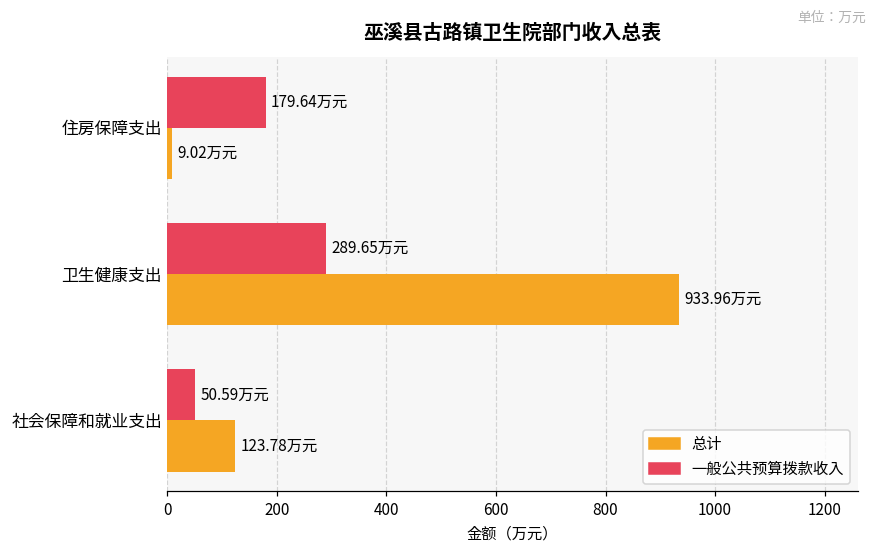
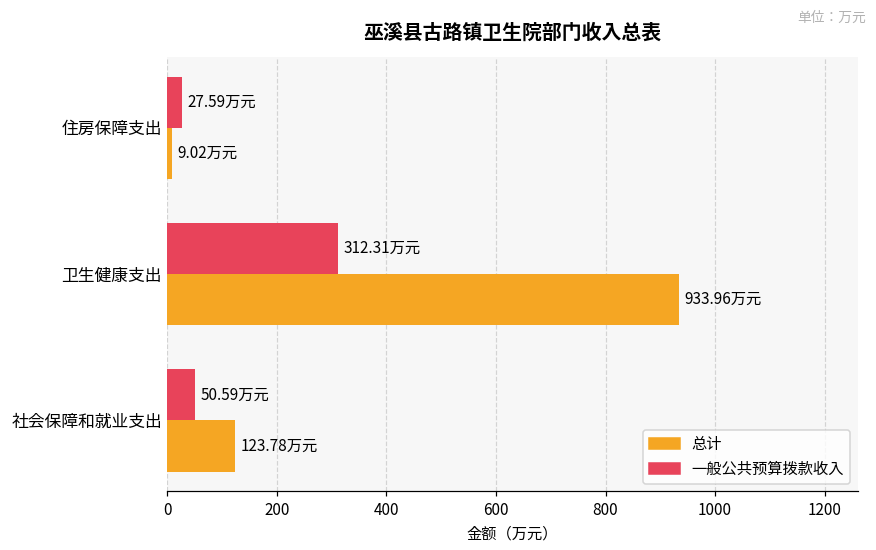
  {
    "总计": {
      "住房保障支出": 9.02,
      "卫生健康支出": 933.96,
      "社会保障和就业支出": 123.78
    },
    "一般公共预算拨款收入": {
-     "住房保障支出": 179.64,
-     "卫生健康支出": 289.65,
+     "住房保障支出": 27.59,
+     "卫生健康支出": 312.31,
      "社会保障和就业支出": 50.59
    }
  }
